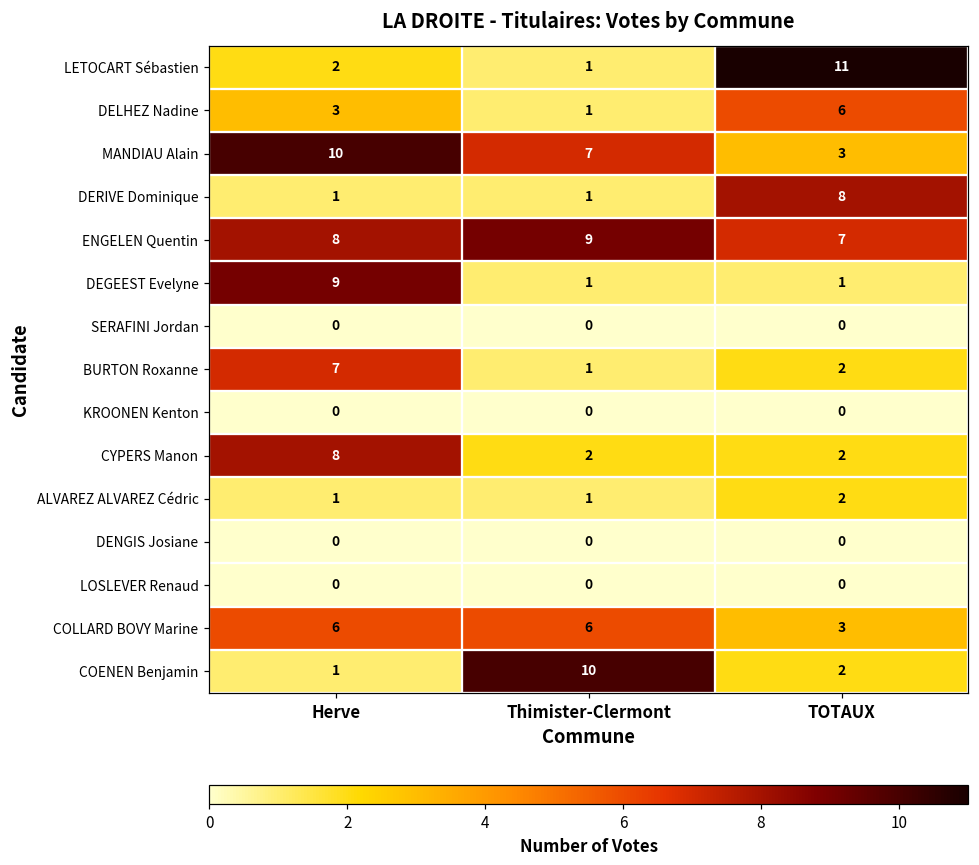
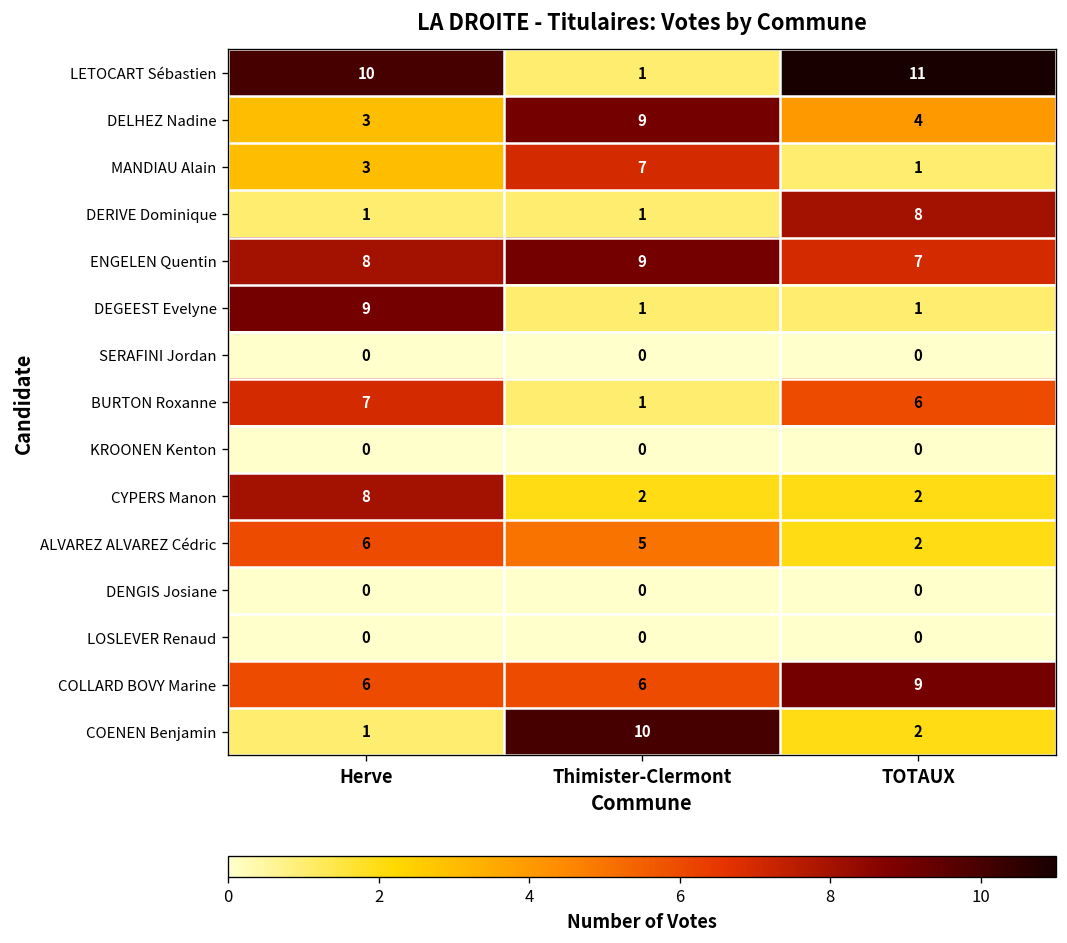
  {
    "LETOCART Sébastien": {
-     "Herve": 2,
+     "Herve": 10,
      "Thimister-Clermont": 1,
      "TOTAUX": 11
    },
    "DELHEZ Nadine": {
      "Herve": 3,
-     "Thimister-Clermont": 1,
-     "TOTAUX": 6
+     "Thimister-Clermont": 9,
+     "TOTAUX": 4
    },
    "MANDIAU Alain": {
-     "Herve": 10,
+     "Herve": 3,
      "Thimister-Clermont": 7,
-     "TOTAUX": 3
+     "TOTAUX": 1
    },
    "DERIVE Dominique": {
      "Herve": 1,
      "Thimister-Clermont": 1,
      "TOTAUX": 8
    },
    "ENGELEN Quentin": {
      "Herve": 8,
      "Thimister-Clermont": 9,
      "TOTAUX": 7
    },
    "DEGEEST Evelyne": {
      "Herve": 9,
      "Thimister-Clermont": 1,
      "TOTAUX": 1
    },
    "SERAFINI Jordan": {
      "Herve": 0,
      "Thimister-Clermont": 0,
      "TOTAUX": 0
    },
    "BURTON Roxanne": {
      "Herve": 7,
      "Thimister-Clermont": 1,
-     "TOTAUX": 2
+     "TOTAUX": 6
    },
    "KROONEN Kenton": {
      "Herve": 0,
      "Thimister-Clermont": 0,
      "TOTAUX": 0
    },
    "CYPERS Manon": {
      "Herve": 8,
      "Thimister-Clermont": 2,
      "TOTAUX": 2
    },
    "ALVAREZ ALVAREZ Cédric": {
-     "Herve": 1,
-     "Thimister-Clermont": 1,
+     "Herve": 6,
+     "Thimister-Clermont": 5,
      "TOTAUX": 2
    },
    "DENGIS Josiane": {
      "Herve": 0,
      "Thimister-Clermont": 0,
      "TOTAUX": 0
    },
    "LOSLEVER Renaud": {
      "Herve": 0,
      "Thimister-Clermont": 0,
      "TOTAUX": 0
    },
    "COLLARD BOVY Marine": {
      "Herve": 6,
      "Thimister-Clermont": 6,
-     "TOTAUX": 3
+     "TOTAUX": 9
    },
    "COENEN Benjamin": {
      "Herve": 1,
      "Thimister-Clermont": 10,
      "TOTAUX": 2
    }
  }
